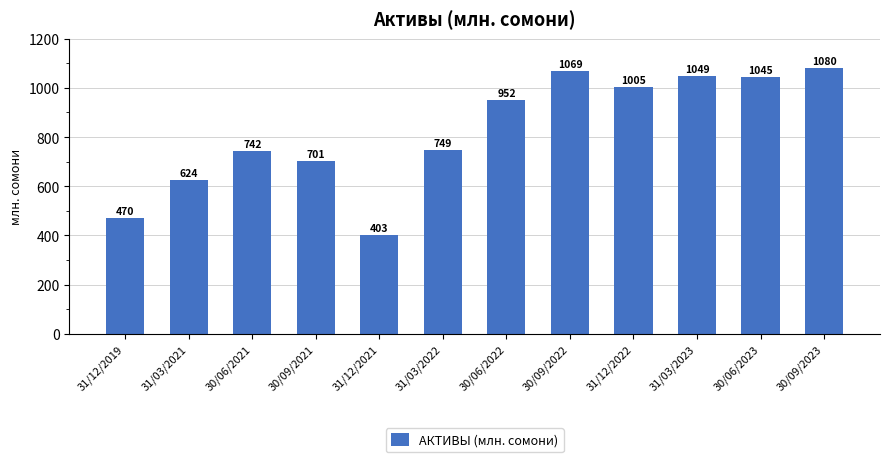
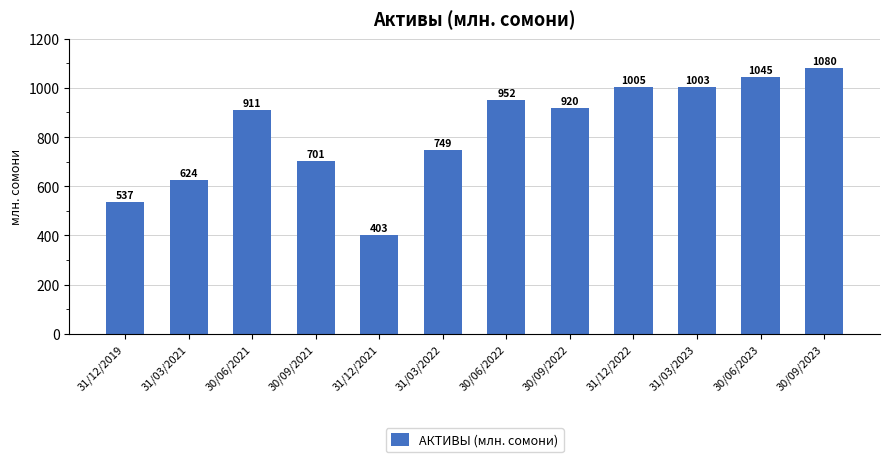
  {
-   "31/12/2019": 470,
+   "31/12/2019": 537,
    "31/03/2021": 624,
-   "30/06/2021": 742,
+   "30/06/2021": 911,
    "30/09/2021": 701,
    "31/12/2021": 403,
    "31/03/2022": 749,
    "30/06/2022": 952,
-   "30/09/2022": 1069,
+   "30/09/2022": 920,
    "31/12/2022": 1005,
-   "31/03/2023": 1049,
+   "31/03/2023": 1003,
    "30/06/2023": 1045,
    "30/09/2023": 1080
  }
